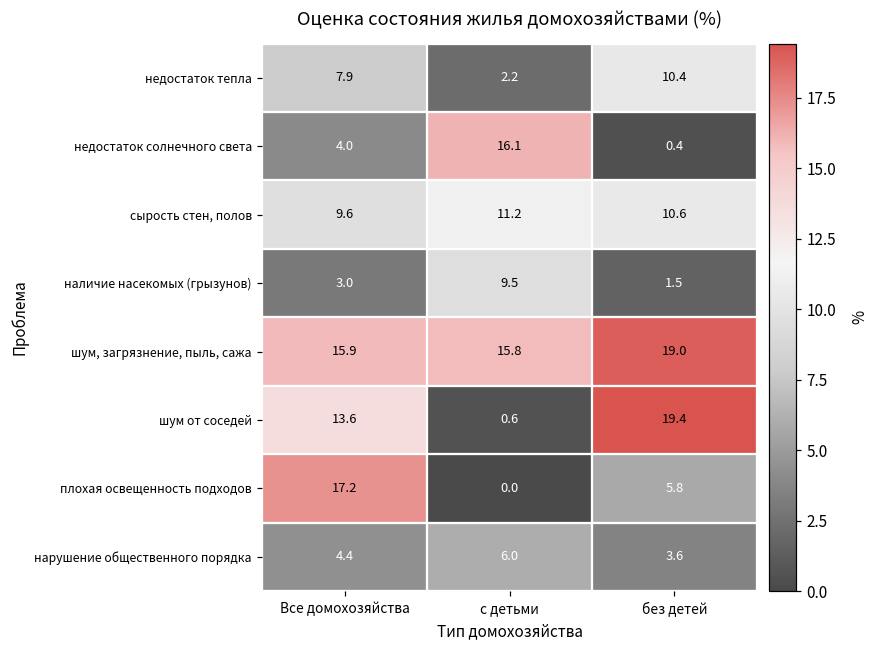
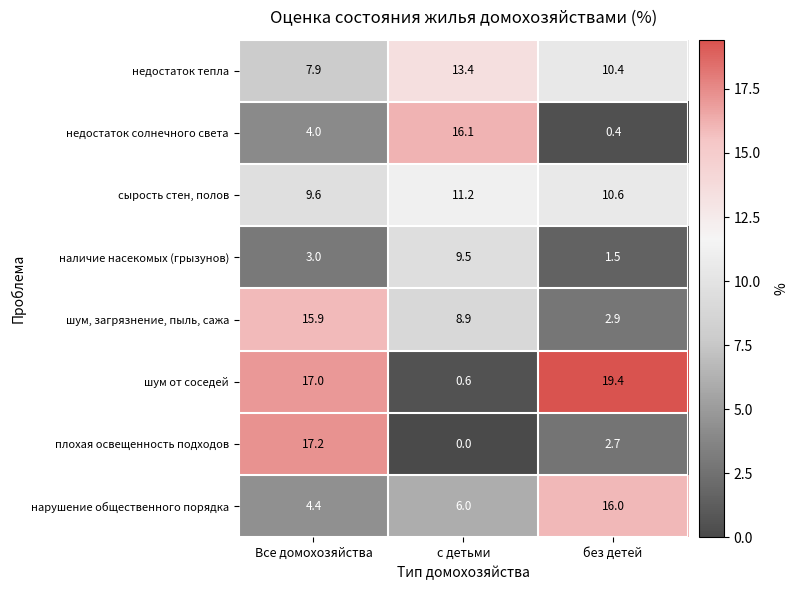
  {
    "недостаток тепла": {
      "Все домохозяйства": 7.9,
-     "с детьми": 2.2,
+     "с детьми": 13.4,
      "без детей": 10.4
    },
    "недостаток солнечного света": {
      "Все домохозяйства": 4.0,
      "с детьми": 16.1,
      "без детей": 0.4
    },
    "сырость стен, полов": {
      "Все домохозяйства": 9.6,
      "с детьми": 11.2,
      "без детей": 10.6
    },
    "наличие насекомых (грызунов)": {
      "Все домохозяйства": 3.0,
      "с детьми": 9.5,
      "без детей": 1.5
    },
    "шум, загрязнение, пыль, сажа": {
      "Все домохозяйства": 15.9,
-     "с детьми": 15.8,
-     "без детей": 19.0
+     "с детьми": 8.9,
+     "без детей": 2.9
    },
    "шум от соседей": {
-     "Все домохозяйства": 13.6,
+     "Все домохозяйства": 17.0,
      "с детьми": 0.6,
      "без детей": 19.4
    },
    "плохая освещенность подходов": {
      "Все домохозяйства": 17.2,
      "с детьми": 0.0,
-     "без детей": 5.8
+     "без детей": 2.7
    },
    "нарушение общественного порядка": {
      "Все домохозяйства": 4.4,
      "с детьми": 6.0,
-     "без детей": 3.6
+     "без детей": 16.0
    }
  }
